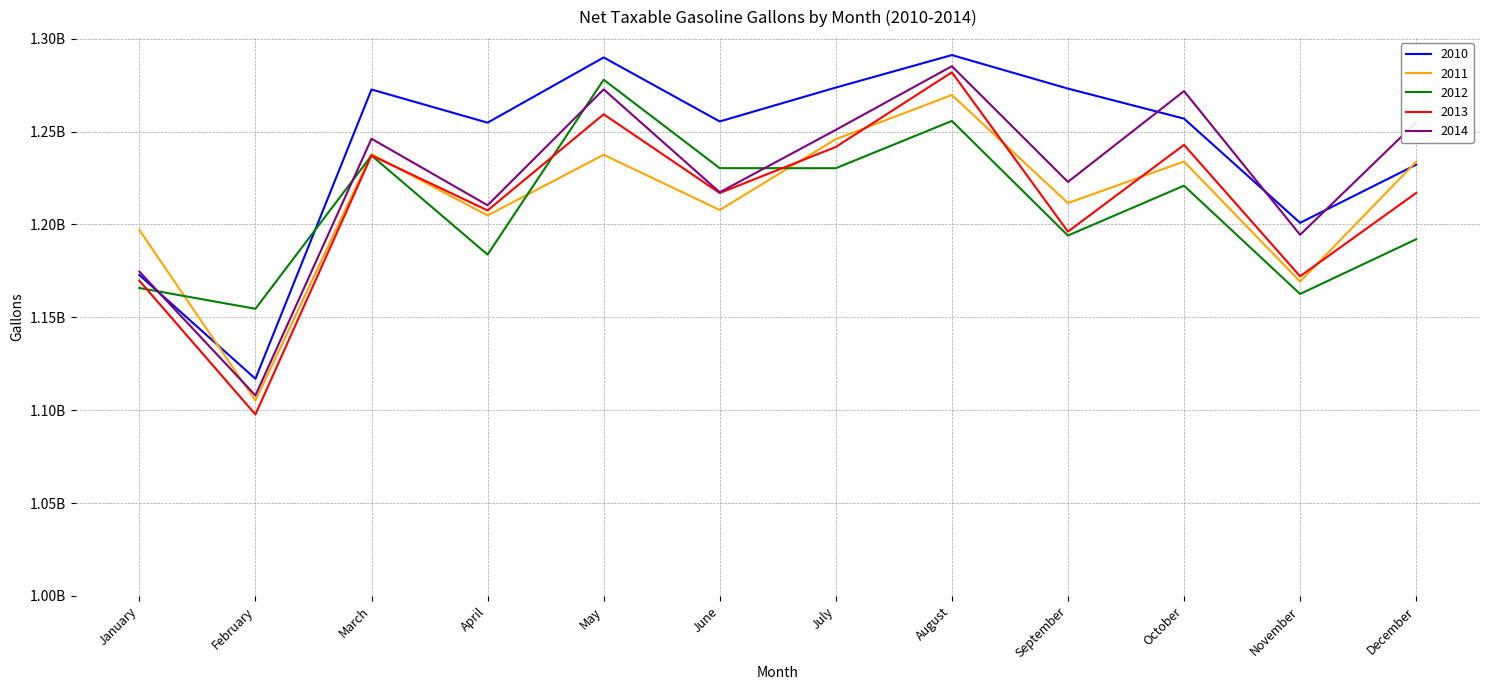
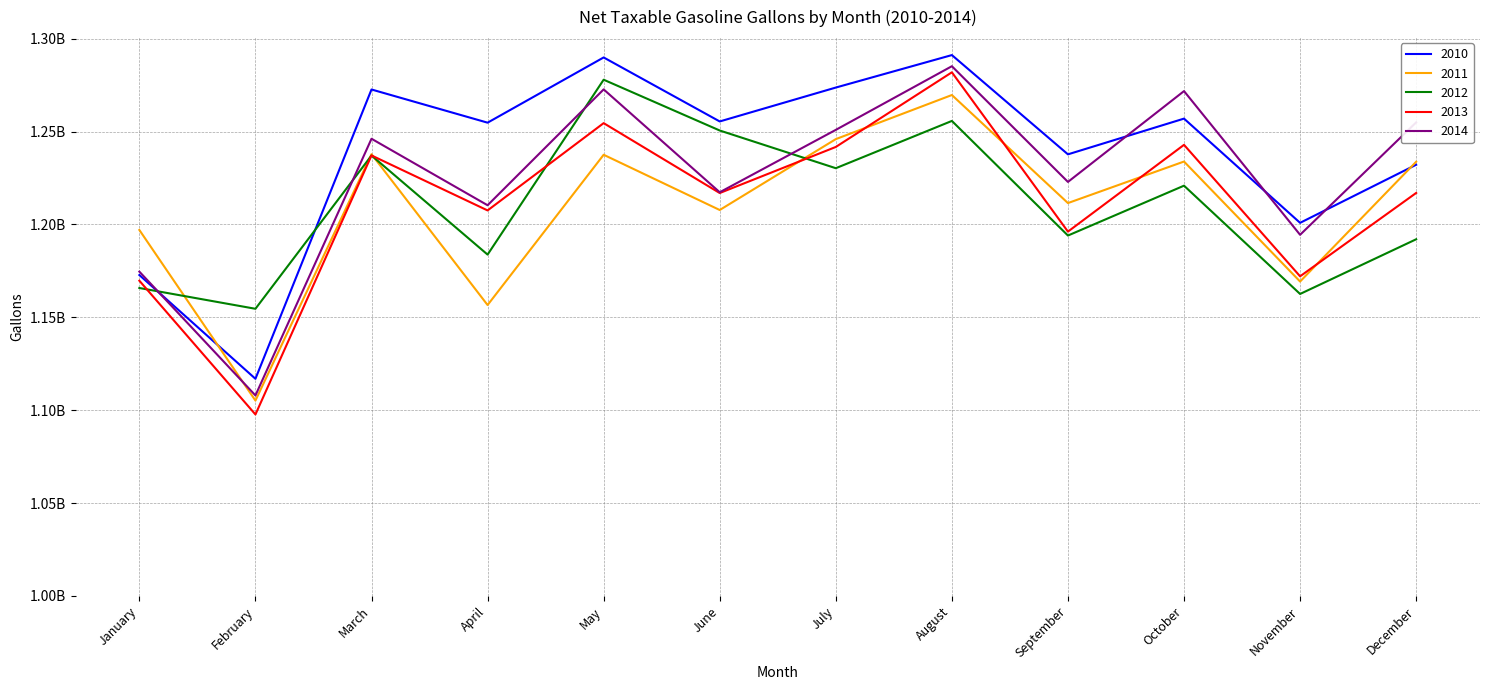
  {
    "2010": {
      "January": 1173000000,
      "February": 1117000000,
      "March": 1273000000,
      "April": 1255000000,
      "May": 1290000000,
      "June": 1255000000,
      "July": 1274000000,
      "August": 1291000000,
-     "September": 1273000000,
+     "September": 1238000000,
      "October": 1257000000,
      "November": 1201000000,
      "December": 1232000000
    },
    "2011": {
      "January": 1197000000,
      "February": 1105000000,
-     "April": 1205000000,
+     "April": 1157000000,
      "May": 1237000000,
      "June": 1208000000,
      "July": 1246000000,
      "August": 1270000000,
      "September": 1211000000,
      "October": 1234000000,
      "November": 1169000000,
      "December": 1234000000
    },
    "2012": {
      "January": 1166000000,
      "February": 1155000000,
      "April": 1184000000,
      "May": 1278000000,
-     "June": 1230000000,
+     "June": 1251000000,
      "July": 1230000000,
      "August": 1256000000,
      "September": 1194000000,
      "October": 1221000000,
      "November": 1163000000,
      "December": 1192000000
    },
    "2013": {
      "January": 1170000000,
      "February": 1098000000,
      "April": 1208000000,
-     "May": 1259000000,
+     "May": 1255000000,
      "July": 1242000000,
      "August": 1282000000,
      "September": 1196000000,
      "October": 1243000000,
      "November": 1172000000,
      "December": 1217000000
    },
    "2014": {
      "January": 1175000000,
      "February": 1108000000,
      "March": 1246000000,
      "April": 1210000000,
      "May": 1273000000,
      "July": 1251000000,
      "August": 1285000000,
      "September": 1223000000,
      "October": 1272000000,
      "November": 1194000000
    }
  }
